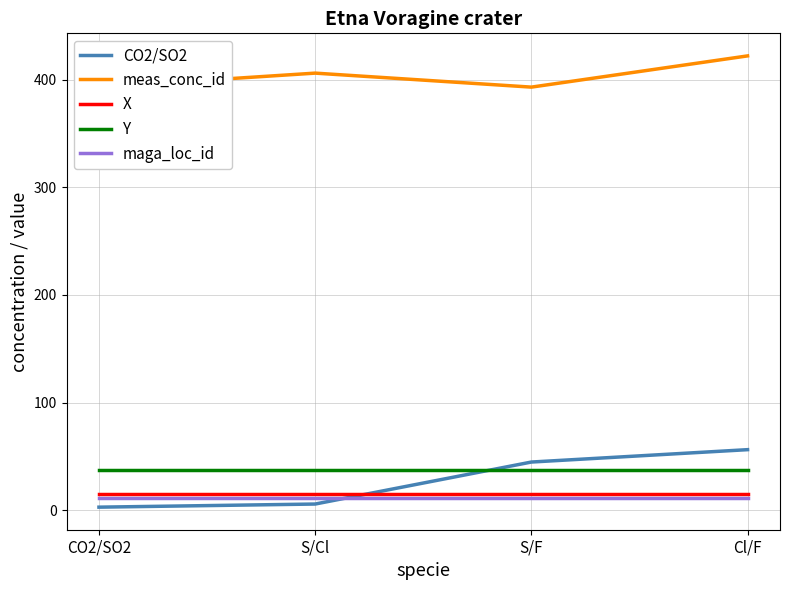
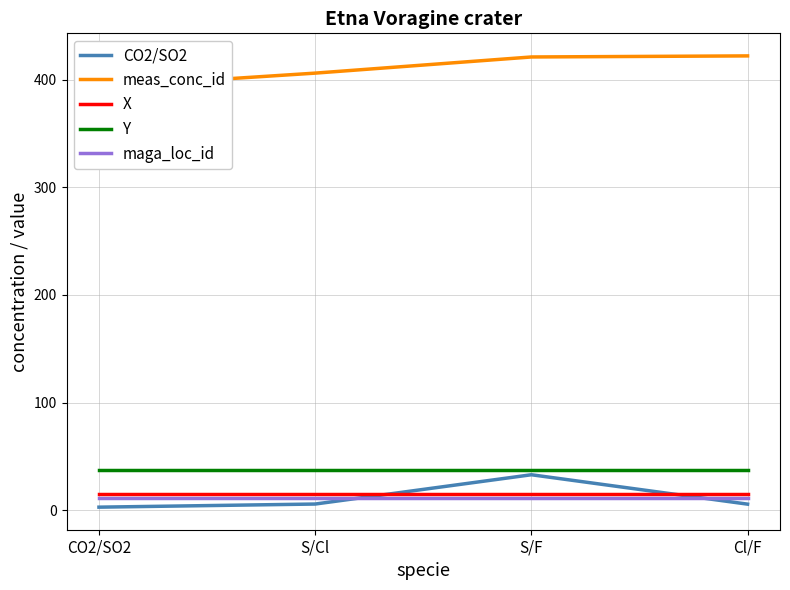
  {
    "CO2/SO2": {
      "CO2/SO2": 3,
      "S/Cl": 6,
-     "S/F": 45,
-     "Cl/F": 56
+     "S/F": 33,
+     "Cl/F": 6
    },
    "meas_conc_id": {
      "S/Cl": 406,
-     "S/F": 393,
+     "S/F": 421,
      "Cl/F": 422
    },
    "X": {
      "CO2/SO2": 15,
      "S/Cl": 15,
      "S/F": 15,
      "Cl/F": 15
    },
    "Y": {
      "CO2/SO2": 38,
      "S/Cl": 38,
      "S/F": 38,
      "Cl/F": 38
    },
    "maga_loc_id": {
      "CO2/SO2": 11,
      "S/Cl": 11,
      "S/F": 11,
      "Cl/F": 11
    }
  }
